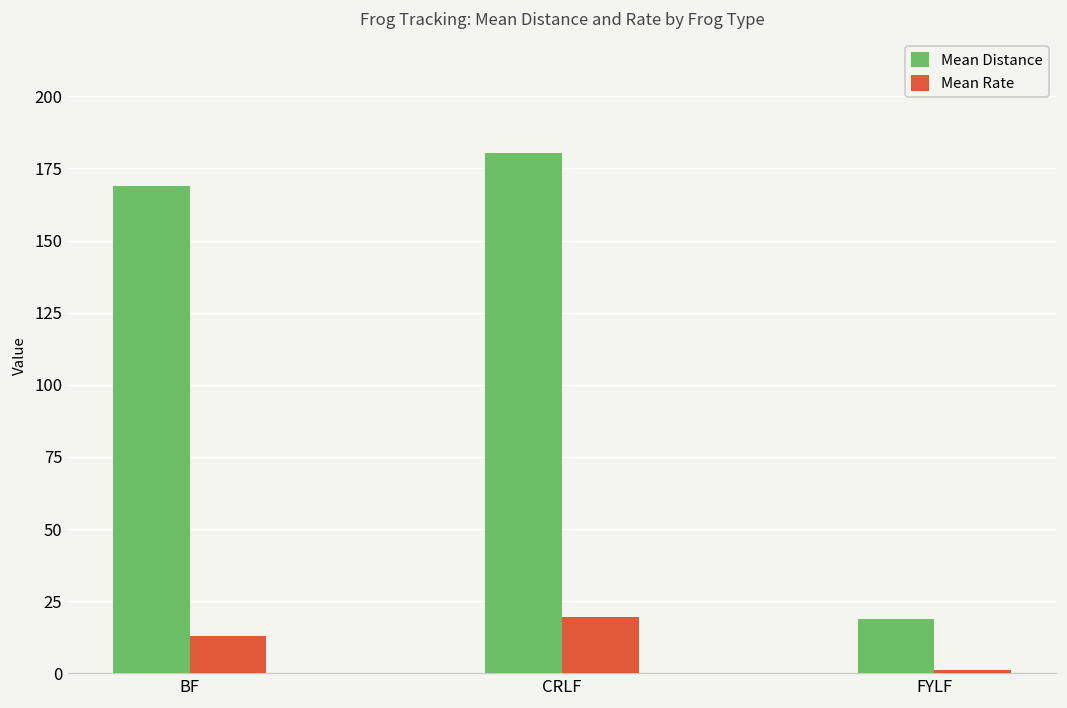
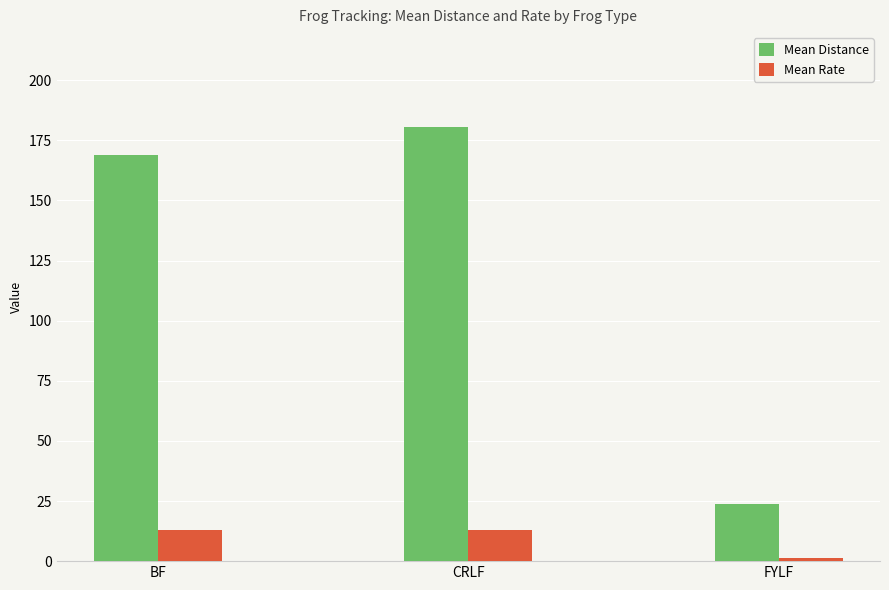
  {
    "Mean Distance": {
      "BF": 169,
      "CRLF": 180,
-     "FYLF": 19
+     "FYLF": 24
    },
    "Mean Rate": {
      "BF": 13,
-     "CRLF": 20,
+     "CRLF": 13,
      "FYLF": 1
    }
  }
